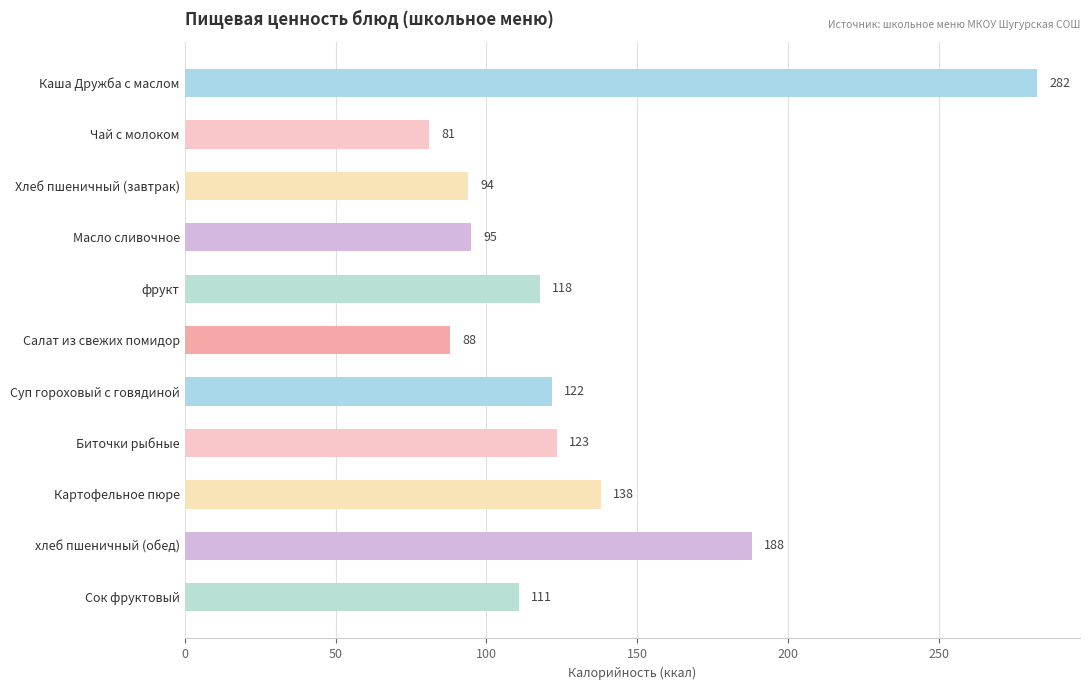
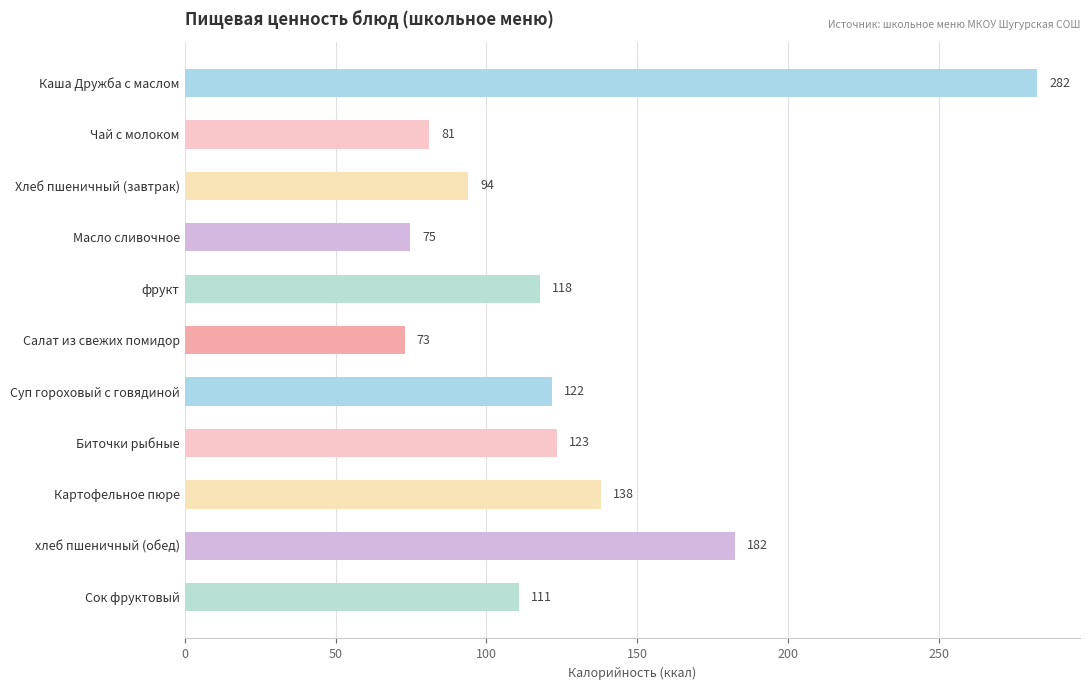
  {
    "Каша Дружба с маслом": 282,
    "Чай с молоком": 81,
    "Хлеб пшеничный (завтрак)": 94,
-   "Масло сливочное": 95,
+   "Масло сливочное": 75,
    "фрукт": 118,
-   "Салат из свежих помидор": 88,
+   "Салат из свежих помидор": 73,
    "Суп гороховый с говядиной": 122,
    "Биточки рыбные": 123,
    "Картофельное пюре": 138,
-   "хлеб пшеничный (обед)": 188,
+   "хлеб пшеничный (обед)": 182,
    "Сок фруктовый": 111
  }
